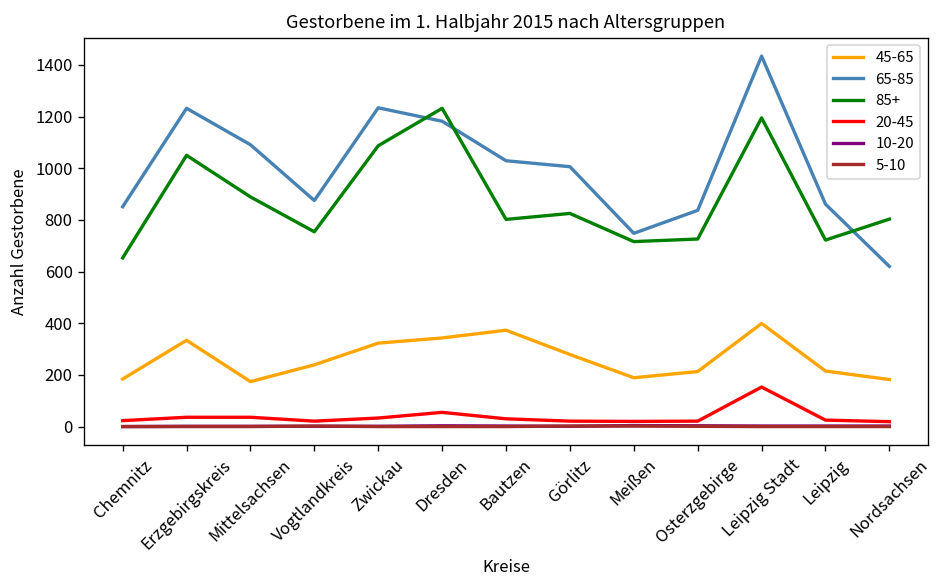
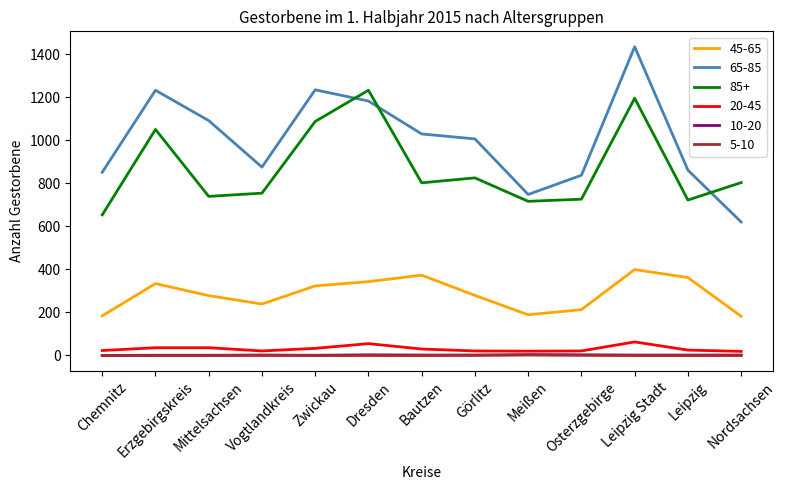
  {
    "45-65": {
      "Chemnitz": 180,
      "Erzgebirgskreis": 330,
-     "Mittelsachsen": 170,
+     "Mittelsachsen": 280,
      "Vogtlandkreis": 240,
      "Zwickau": 320,
      "Dresden": 340,
      "Bautzen": 370,
      "Görlitz": 280,
      "Meißen": 190,
      "Osterzgebirge": 210,
      "Leipzig Stadt": 400,
-     "Leipzig": 220,
+     "Leipzig": 360,
      "Nordsachsen": 180
    },
    "65-85": {
      "Chemnitz": 850,
      "Erzgebirgskreis": 1230,
      "Mittelsachsen": 1090,
      "Vogtlandkreis": 880,
      "Zwickau": 1230,
      "Dresden": 1180,
      "Bautzen": 1030,
      "Görlitz": 1010,
      "Meißen": 750,
      "Osterzgebirge": 840,
      "Leipzig Stadt": 1430,
      "Leipzig": 860,
      "Nordsachsen": 620
    },
    "85+": {
      "Chemnitz": 650,
      "Erzgebirgskreis": 1050,
-     "Mittelsachsen": 890,
+     "Mittelsachsen": 740,
      "Vogtlandkreis": 750,
      "Zwickau": 1090,
      "Dresden": 1230,
      "Bautzen": 800,
      "Görlitz": 830,
      "Meißen": 720,
      "Osterzgebirge": 730,
      "Leipzig Stadt": 1200,
      "Leipzig": 720,
      "Nordsachsen": 800
    },
    "20-45": {
      "Chemnitz": 20,
      "Erzgebirgskreis": 40,
      "Mittelsachsen": 40,
      "Vogtlandkreis": 20,
      "Zwickau": 30,
      "Dresden": 60,
      "Bautzen": 30,
      "Görlitz": 20,
      "Meißen": 20,
      "Osterzgebirge": 20,
-     "Leipzig Stadt": 150,
+     "Leipzig Stadt": 60,
      "Leipzig": 30,
      "Nordsachsen": 20
    }
  }
